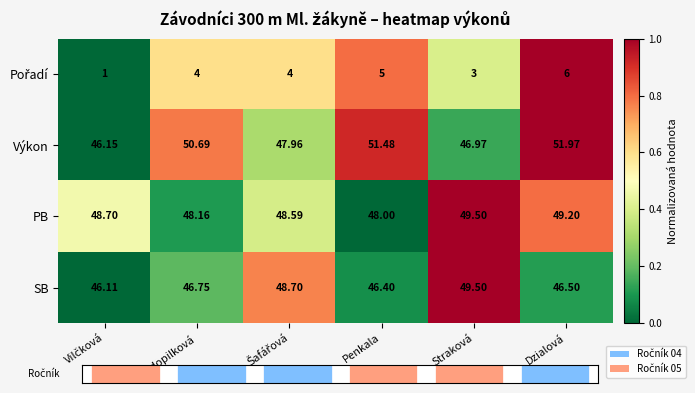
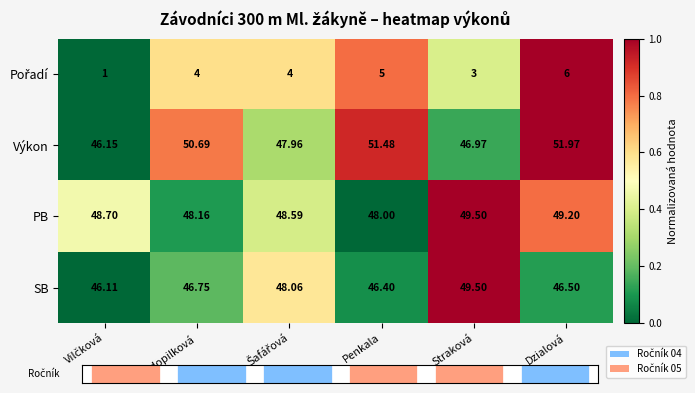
  {
    "Závodníci 300 m Ml. žákyně – heatmap výkonů": {
      "Pořadí": {
        "Vilčková": 1,
        "Šafářová": 4,
        "Penkala": 5,
        "Straková": 3,
        "Dzialová": 6
      },
      "Výkon": {
        "Vilčková": 46.15,
        "Šafářová": 47.96,
        "Penkala": 51.48,
        "Straková": 46.97,
        "Dzialová": 51.97
      },
      "PB": {
        "Vilčková": 48.70,
        "Šafářová": 48.59,
        "Penkala": 48.00,
        "Straková": 49.50,
        "Dzialová": 49.20
      },
      "SB": {
        "Vilčková": 46.11,
-       "Šafářová": 48.70,
+       "Šafářová": 48.06,
        "Penkala": 46.40,
        "Straková": 49.50,
        "Dzialová": 46.50
      }
    }
  }
